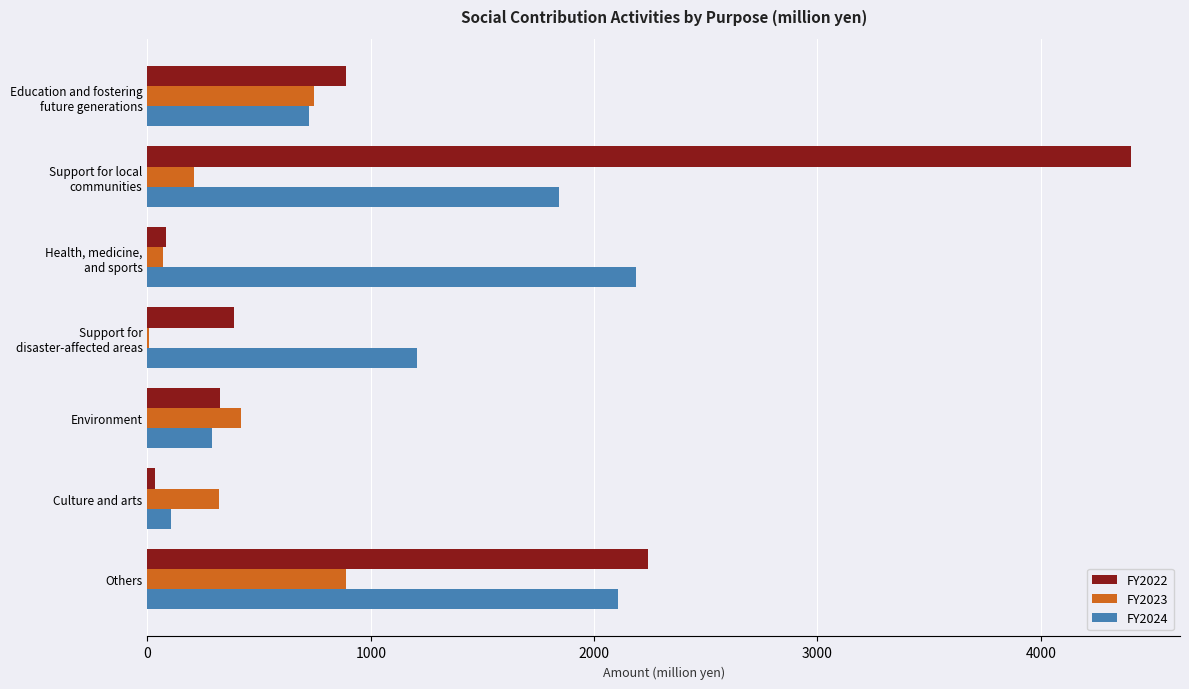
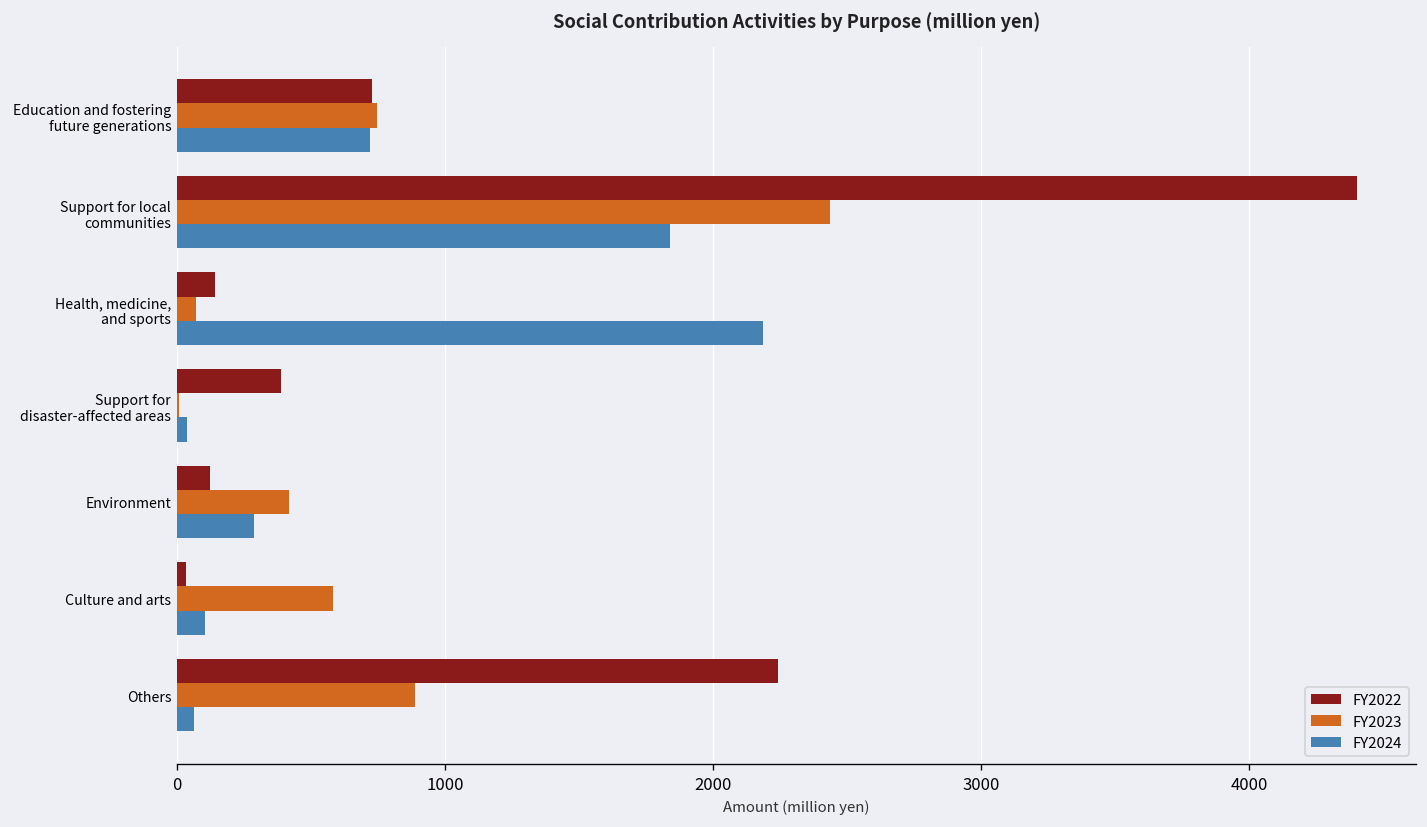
  {
    "FY2022": {
-     "Education and fostering future generations": 890,
+     "Education and fostering future generations": 730,
      "Support for local communities": 4400,
-     "Health, medicine, and sports": 80,
+     "Health, medicine, and sports": 140,
      "Support for disaster-affected areas": 390,
-     "Environment": 330,
+     "Environment": 130,
      "Culture and arts": 30,
      "Others": 2240
    },
    "FY2023": {
      "Education and fostering future generations": 750,
-     "Support for local communities": 210,
+     "Support for local communities": 2440,
      "Health, medicine, and sports": 70,
      "Environment": 420,
-     "Culture and arts": 320,
+     "Culture and arts": 580,
      "Others": 890
    },
    "FY2024": {
      "Education and fostering future generations": 720,
      "Support for local communities": 1840,
      "Health, medicine, and sports": 2190,
-     "Support for disaster-affected areas": 1210,
+     "Support for disaster-affected areas": 40,
      "Environment": 290,
      "Culture and arts": 100,
-     "Others": 2110
+     "Others": 60
    }
  }
